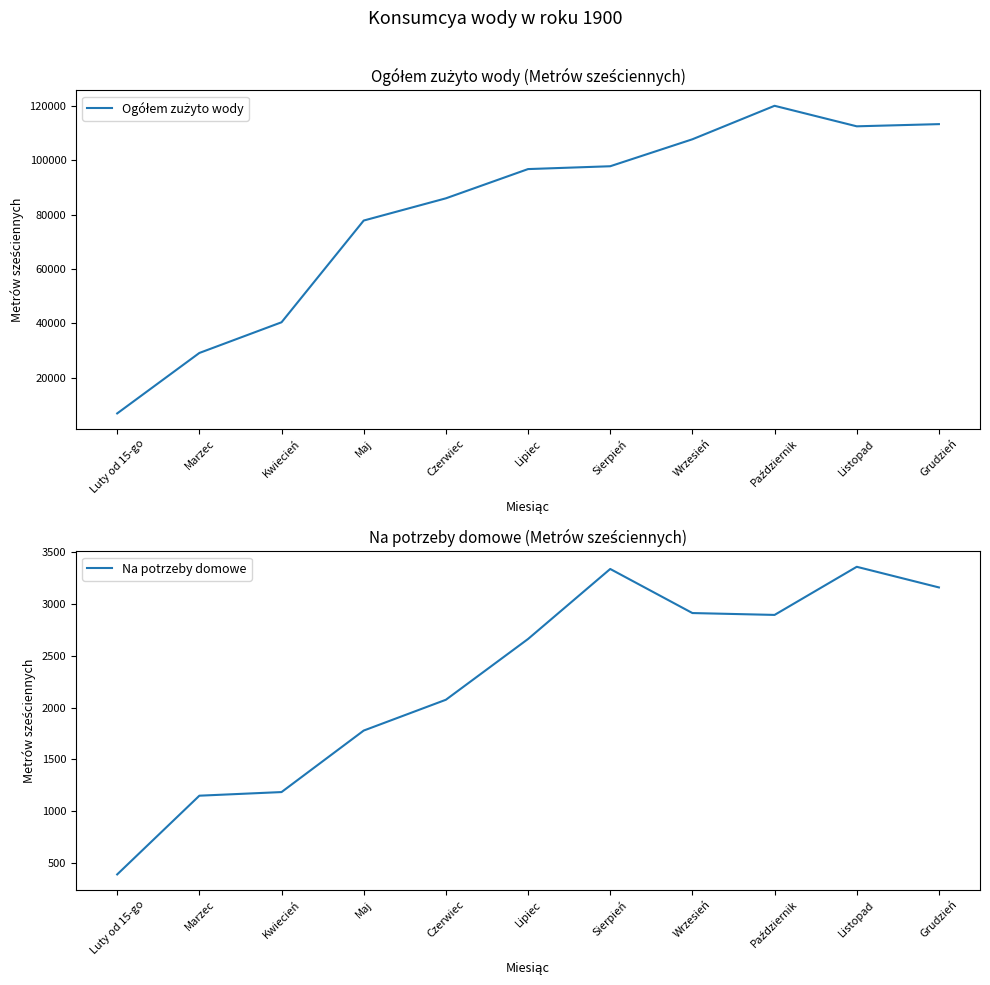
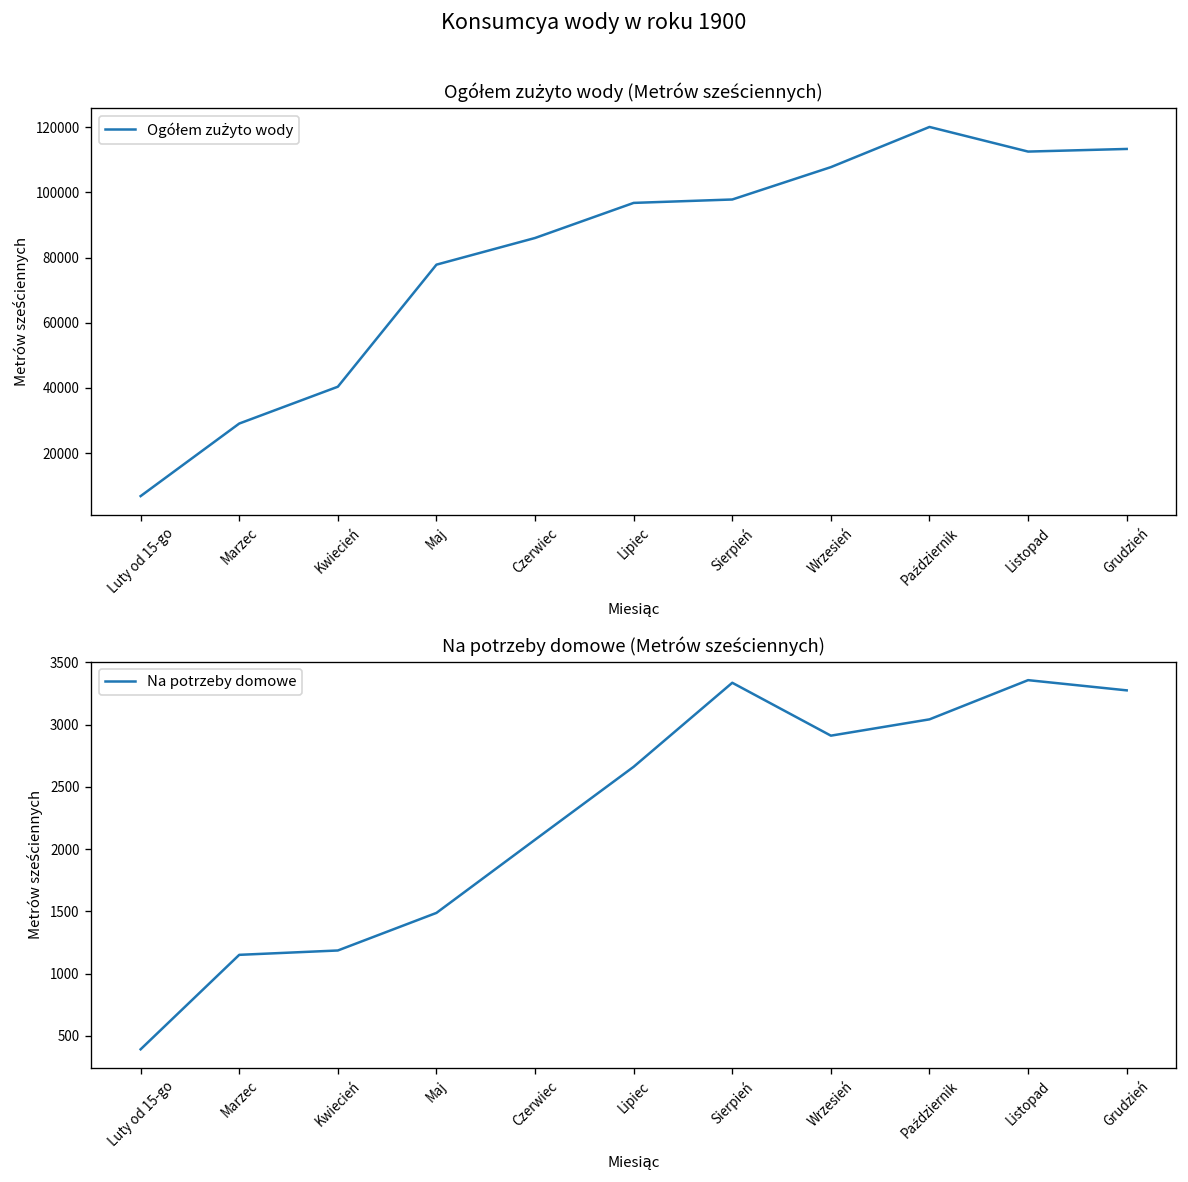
  {
    "Ogółem zużyto wody (Metrów sześciennych)": {
      "Luty od 15-go": 7000,
      "Marzec": 29000,
      "Kwiecień": 40000,
      "Maj": 78000,
      "Czerwiec": 86000,
      "Lipiec": 97000,
      "Sierpień": 98000,
      "Wrzesień": 108000,
      "Październik": 120000,
      "Listopad": 113000,
      "Grudzień": 113000
    },
    "Na potrzeby domowe (Metrów sześciennych)": {
      "Luty od 15-go": 390,
      "Marzec": 1150,
      "Kwiecień": 1190,
-     "Maj": 1780,
+     "Maj": 1490,
      "Czerwiec": 2080,
      "Lipiec": 2660,
      "Sierpień": 3340,
      "Wrzesień": 2910,
-     "Październik": 2890,
+     "Październik": 3040,
      "Listopad": 3360,
-     "Grudzień": 3160
+     "Grudzień": 3280
    }
  }
